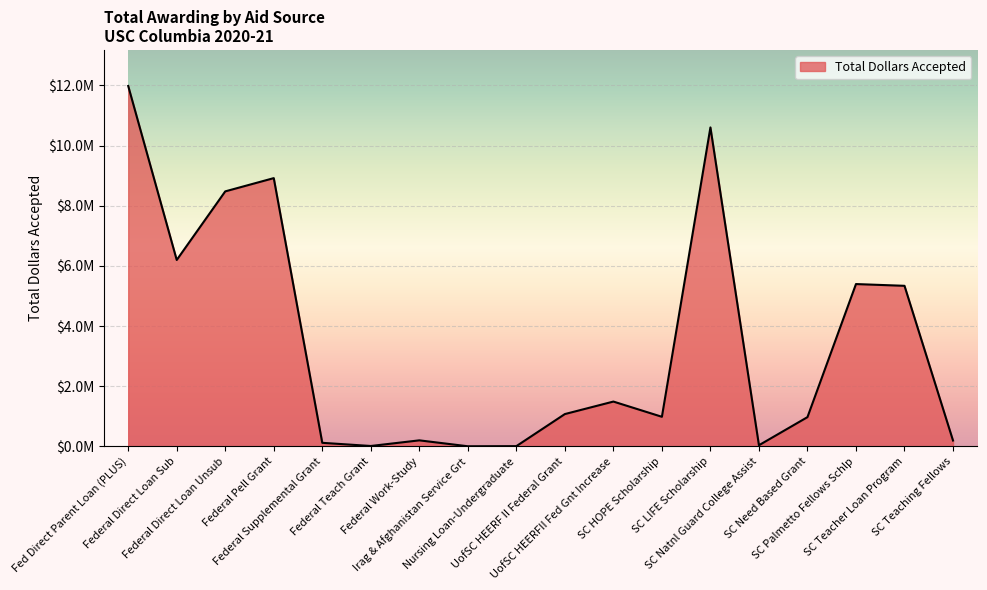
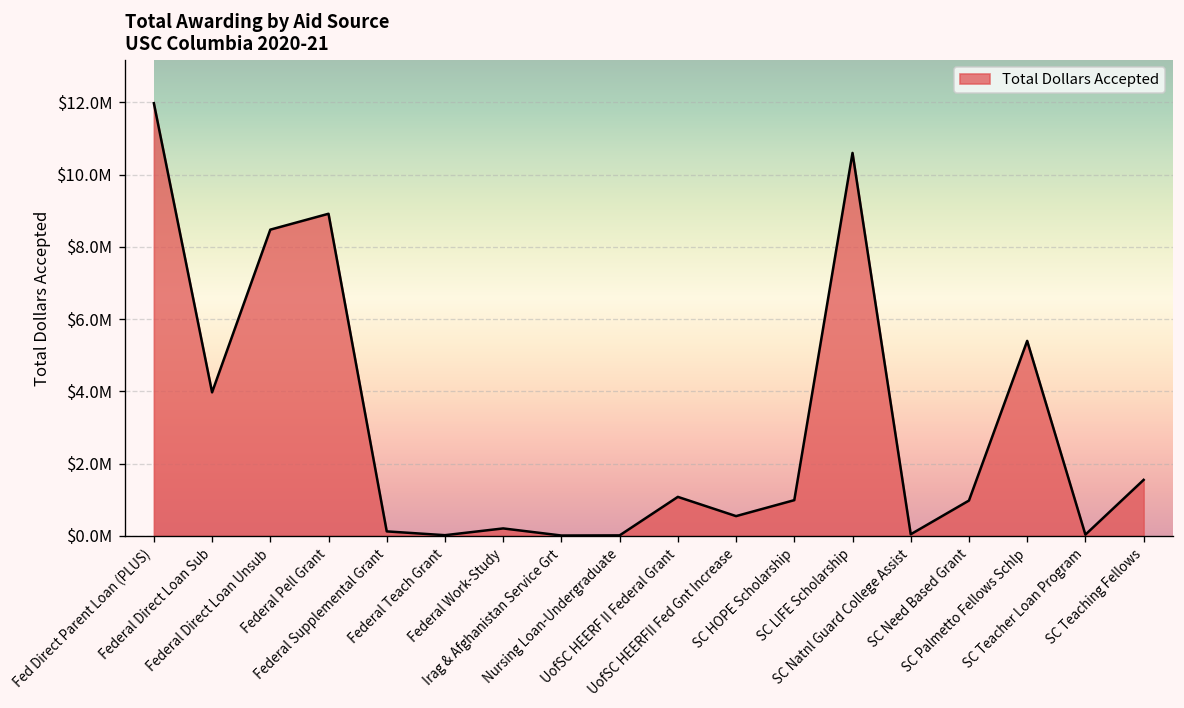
  {
    "Fed Direct Parent Loan (PLUS)": "$12000000",
-   "Federal Direct Loan Sub": "$6200000",
+   "Federal Direct Loan Sub": "$4000000",
    "Federal Direct Loan Unsub": "$8500000",
    "Federal Pell Grant": "$8900000",
    "Federal Supplemental Grant": "$100000",
    "Federal Teach Grant": "$0",
    "Federal Work-Study": "$200000",
    "Irag & Afghanistan Service Grt": "$0",
    "Nursing Loan-Undergraduate": "$0",
    "UofSC HEERF II Federal Grant": "$1100000",
-   "UofSC HEERFII Fed Gnt Increase": "$1500000",
+   "UofSC HEERFII Fed Gnt Increase": "$500000",
    "SC HOPE Scholarship": "$1000000",
    "SC LIFE Scholarship": "$10600000",
    "SC Natnl Guard College Assist": "$0",
    "SC Need Based Grant": "$1000000",
    "SC Palmetto Fellows Schlp": "$5400000",
-   "SC Teacher Loan Program": "$5300000",
-   "SC Teaching Fellows": "$200000"
+   "SC Teacher Loan Program": "$0",
+   "SC Teaching Fellows": "$1500000"
  }
